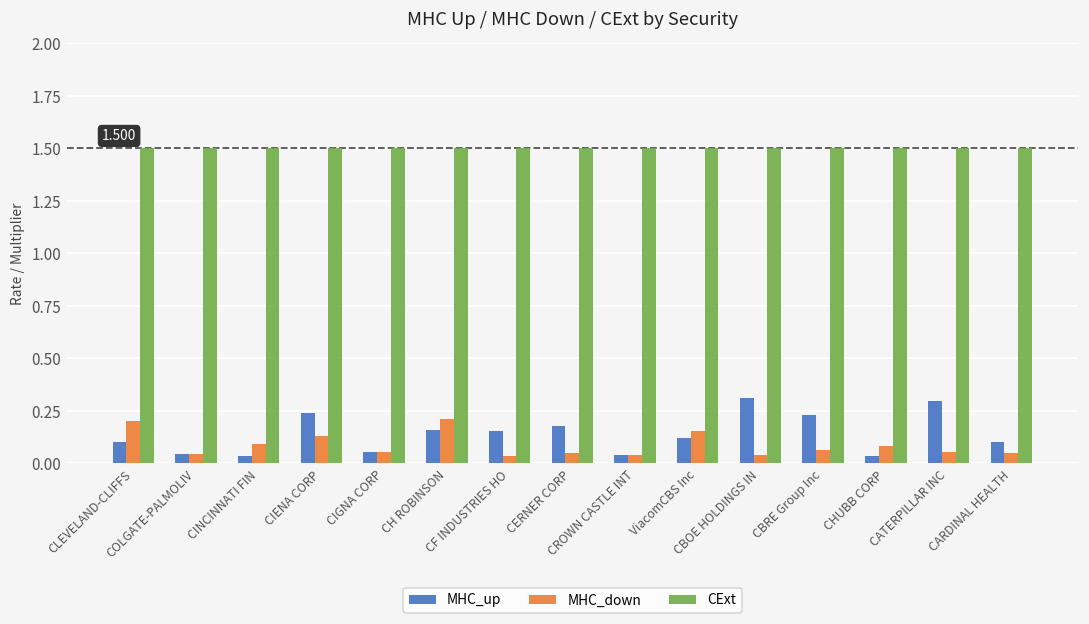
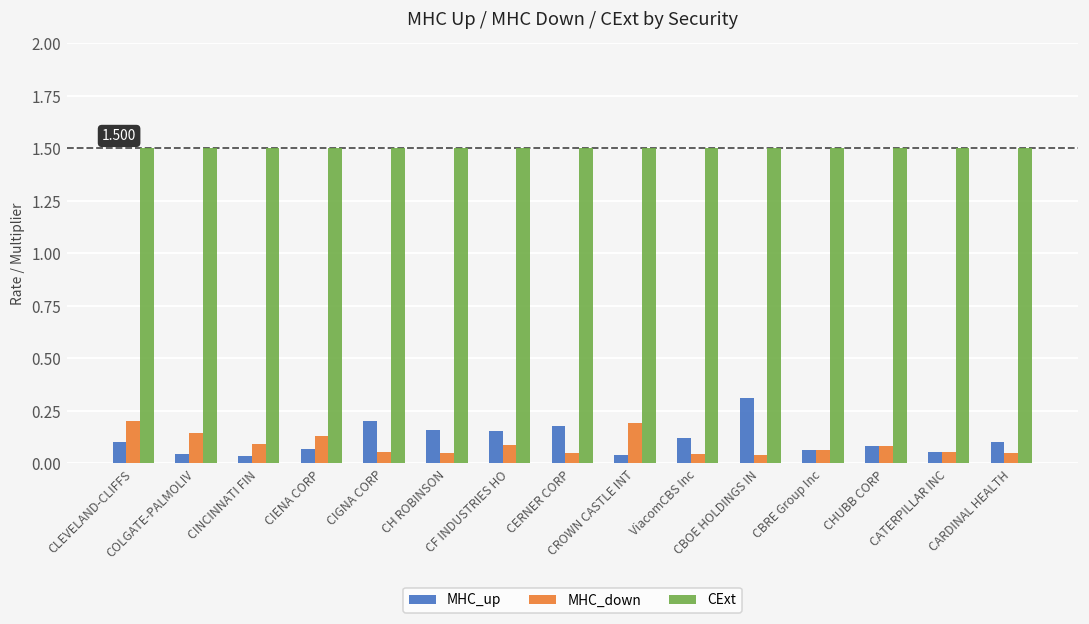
  {
    "MHC_up": {
      "CLEVELAND-CLIFFS": 0.10,
      "COLGATE-PALMOLIV": 0.04,
      "CINCINNATI FIN": 0.03,
-     "CIENA CORP": 0.24,
-     "CIGNA CORP": 0.05,
+     "CIENA CORP": 0.07,
+     "CIGNA CORP": 0.20,
      "CH ROBINSON": 0.16,
      "CF INDUSTRIES HO": 0.16,
      "CERNER CORP": 0.18,
      "CROWN CASTLE INT": 0.04,
      "ViacomCBS Inc": 0.12,
      "CBOE HOLDINGS IN": 0.31,
-     "CBRE Group Inc": 0.23,
-     "CHUBB CORP": 0.03,
-     "CATERPILLAR INC": 0.29,
+     "CBRE Group Inc": 0.06,
+     "CHUBB CORP": 0.08,
+     "CATERPILLAR INC": 0.05,
      "CARDINAL HEALTH": 0.10
    },
    "MHC_down": {
      "CLEVELAND-CLIFFS": 0.20,
-     "COLGATE-PALMOLIV": 0.04,
+     "COLGATE-PALMOLIV": 0.14,
      "CINCINNATI FIN": 0.09,
      "CIENA CORP": 0.13,
      "CIGNA CORP": 0.05,
-     "CH ROBINSON": 0.21,
-     "CF INDUSTRIES HO": 0.04,
+     "CH ROBINSON": 0.05,
+     "CF INDUSTRIES HO": 0.09,
      "CERNER CORP": 0.05,
-     "CROWN CASTLE INT": 0.04,
-     "ViacomCBS Inc": 0.16,
+     "CROWN CASTLE INT": 0.19,
+     "ViacomCBS Inc": 0.05,
      "CBOE HOLDINGS IN": 0.04,
      "CBRE Group Inc": 0.06,
      "CHUBB CORP": 0.08,
      "CATERPILLAR INC": 0.05,
      "CARDINAL HEALTH": 0.05
    },
    "CExt": {
      "COLGATE-PALMOLIV": 1.50,
      "CINCINNATI FIN": 1.50,
      "CIENA CORP": 1.50,
      "CIGNA CORP": 1.50,
      "CH ROBINSON": 1.50,
      "CF INDUSTRIES HO": 1.50,
      "CERNER CORP": 1.50,
      "CROWN CASTLE INT": 1.50,
      "ViacomCBS Inc": 1.50,
      "CBOE HOLDINGS IN": 1.50,
      "CBRE Group Inc": 1.50,
      "CHUBB CORP": 1.50,
      "CATERPILLAR INC": 1.50,
      "CARDINAL HEALTH": 1.50
    }
  }
